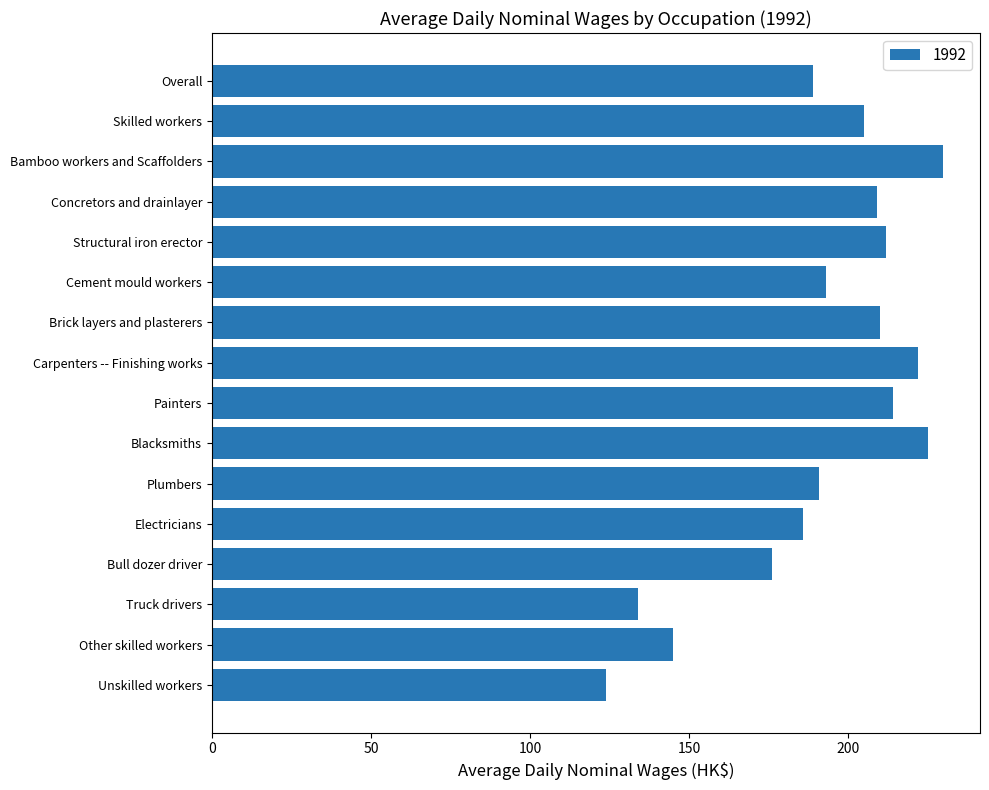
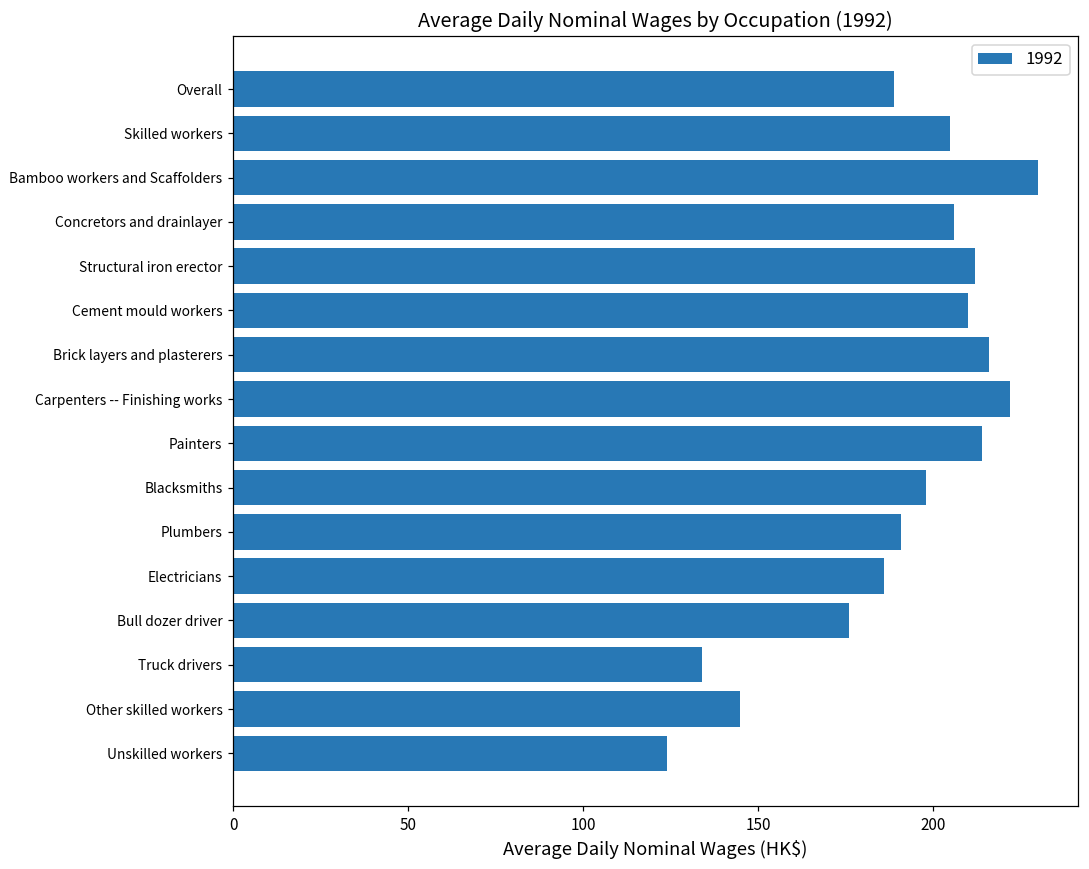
  {
    "Overall": 189,
    "Skilled workers": 205,
    "Bamboo workers and Scaffolders": 230,
-   "Concretors and drainlayer": 209,
+   "Concretors and drainlayer": 206,
    "Structural iron erector": 212,
-   "Cement mould workers": 193,
-   "Brick layers and plasterers": 210,
+   "Cement mould workers": 210,
+   "Brick layers and plasterers": 216,
    "Carpenters -- Finishing works": 222,
    "Painters": 214,
-   "Blacksmiths": 225,
+   "Blacksmiths": 198,
    "Plumbers": 191,
    "Electricians": 186,
    "Bull dozer driver": 176,
    "Truck drivers": 134,
    "Other skilled workers": 145,
    "Unskilled workers": 124
  }
